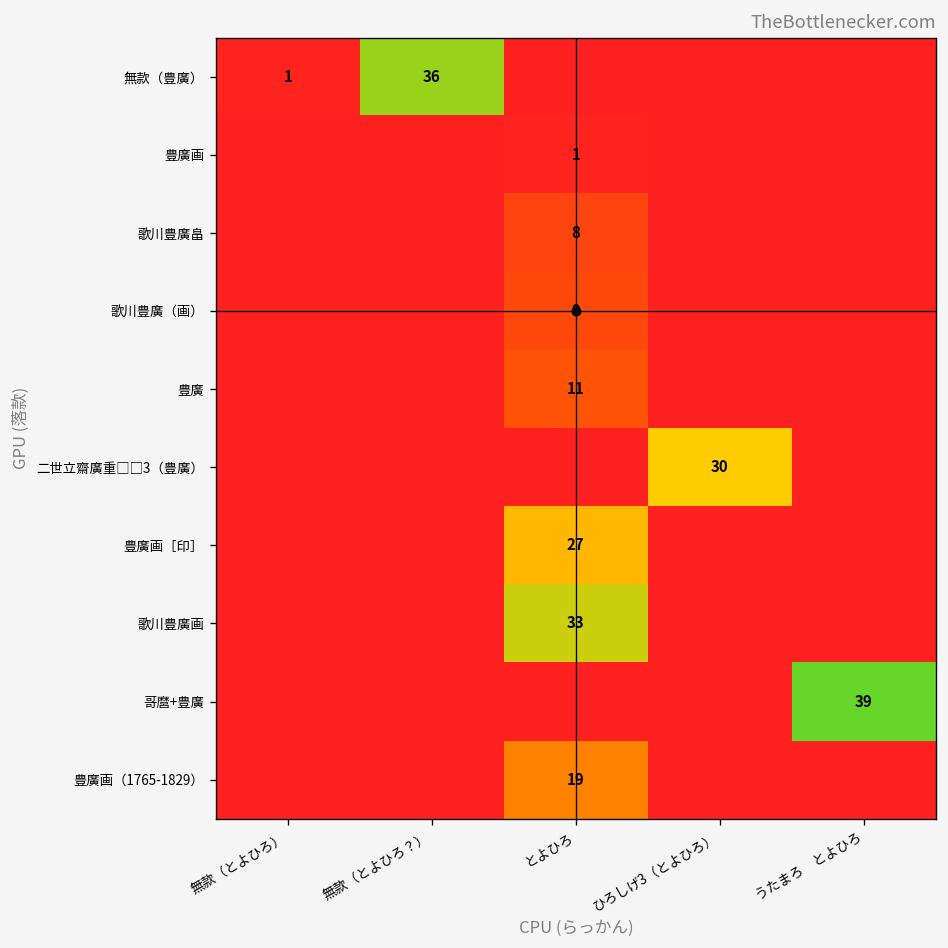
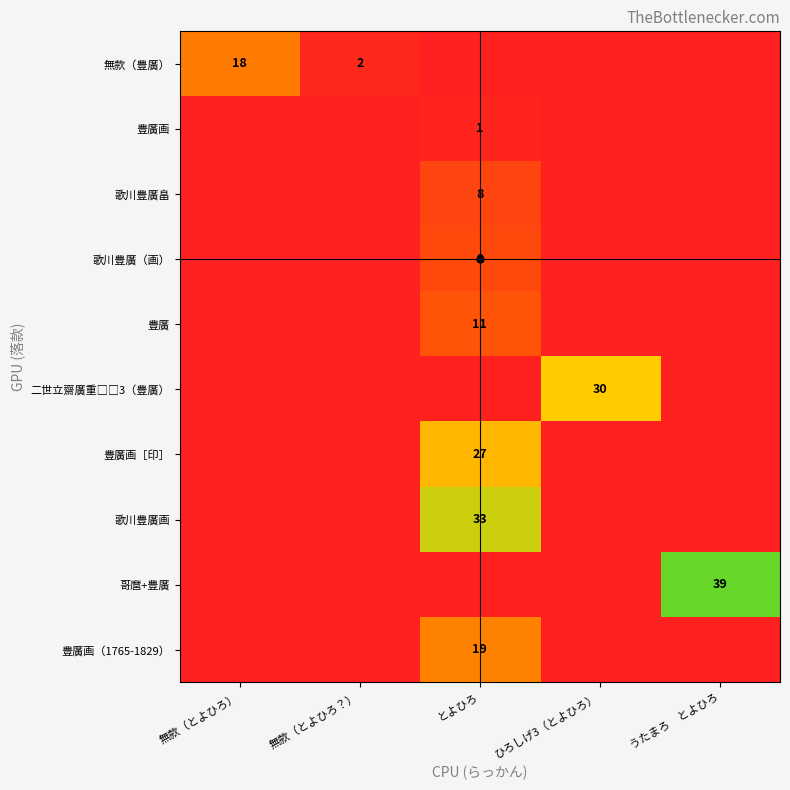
  {
    "無款（豊廣）": {
-     "無款（とよひろ）": 1,
-     "無款（とよひろ？）": 36
+     "無款（とよひろ）": 18,
+     "無款（とよひろ？）": 2
    },
    "豊廣画": {
      "とよひろ": 1
    },
    "歌川豊廣畠": {
      "とよひろ": 8
    },
    "豊廣": {
      "とよひろ": 11
    },
    "二世立齋廣重□□3（豊廣）": {
      "ひろしげ3（とよひろ）": 30
    },
    "豊廣画［印］": {
      "とよひろ": 27
    },
    "歌川豊廣画": {
      "とよひろ": 33
    },
    "哥麿+豊廣": {
      "うたまろ とよひろ": 39
    },
    "豊廣画（1765-1829）": {
      "とよひろ": 19
    }
  }
